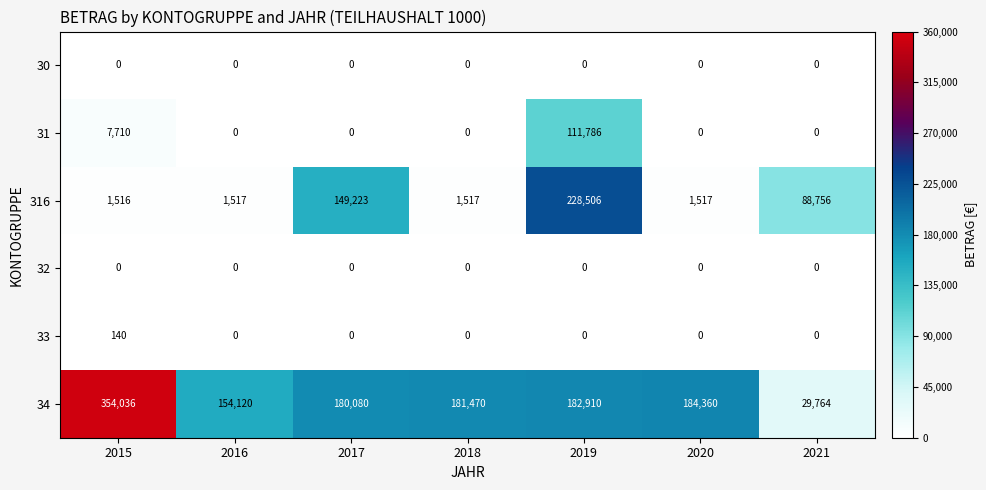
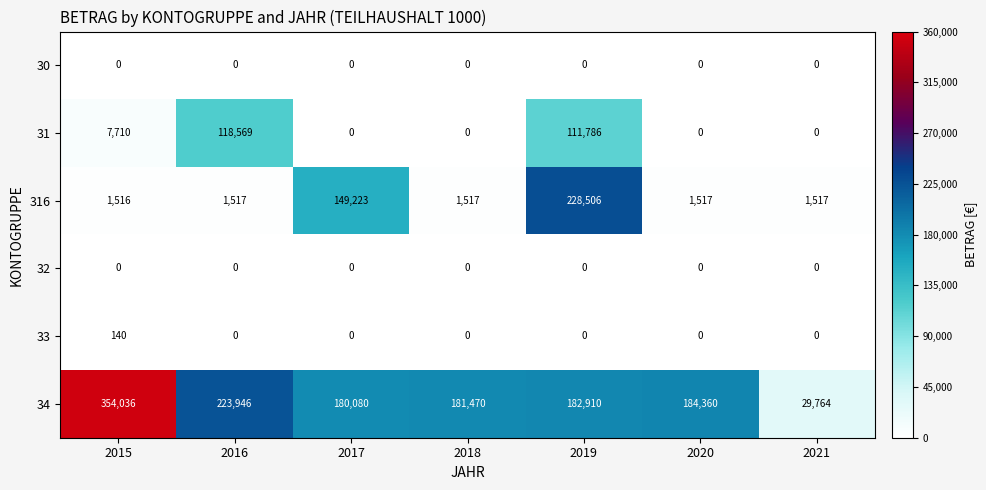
  {
    "30": {
      "2015": "0",
      "2016": "0",
      "2017": "0",
      "2018": "0",
      "2019": "0",
      "2020": "0",
      "2021": "0"
    },
    "31": {
      "2015": "7,710",
-     "2016": "0",
+     "2016": "118,569",
      "2017": "0",
      "2018": "0",
      "2019": "111,786",
      "2020": "0",
      "2021": "0"
    },
    "316": {
      "2015": "1,516",
      "2016": "1,517",
      "2017": "149,223",
      "2018": "1,517",
      "2019": "228,506",
      "2020": "1,517",
-     "2021": "88,756"
+     "2021": "1,517"
    },
    "32": {
      "2015": "0",
      "2016": "0",
      "2017": "0",
      "2018": "0",
      "2019": "0",
      "2020": "0",
      "2021": "0"
    },
    "33": {
      "2015": "140",
      "2016": "0",
      "2017": "0",
      "2018": "0",
      "2019": "0",
      "2020": "0",
      "2021": "0"
    },
    "34": {
      "2015": "354,036",
-     "2016": "154,120",
+     "2016": "223,946",
      "2017": "180,080",
      "2018": "181,470",
      "2019": "182,910",
      "2020": "184,360",
      "2021": "29,764"
    }
  }
